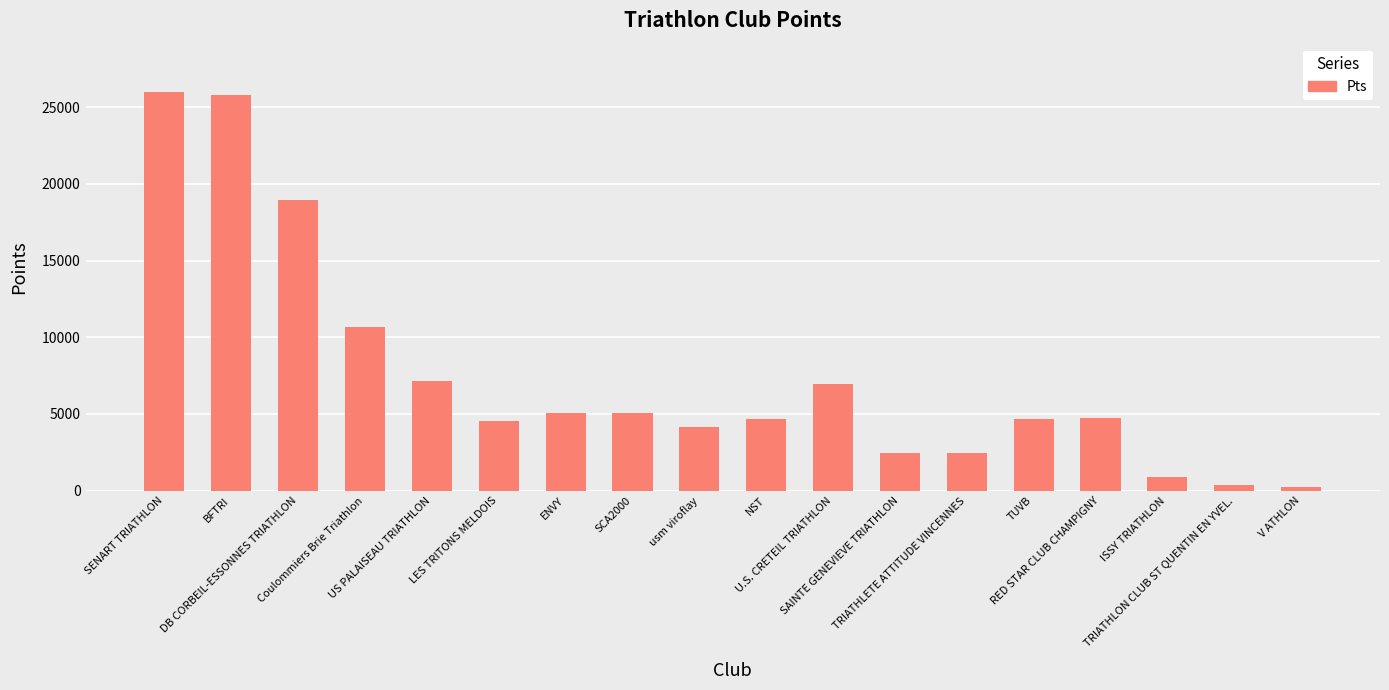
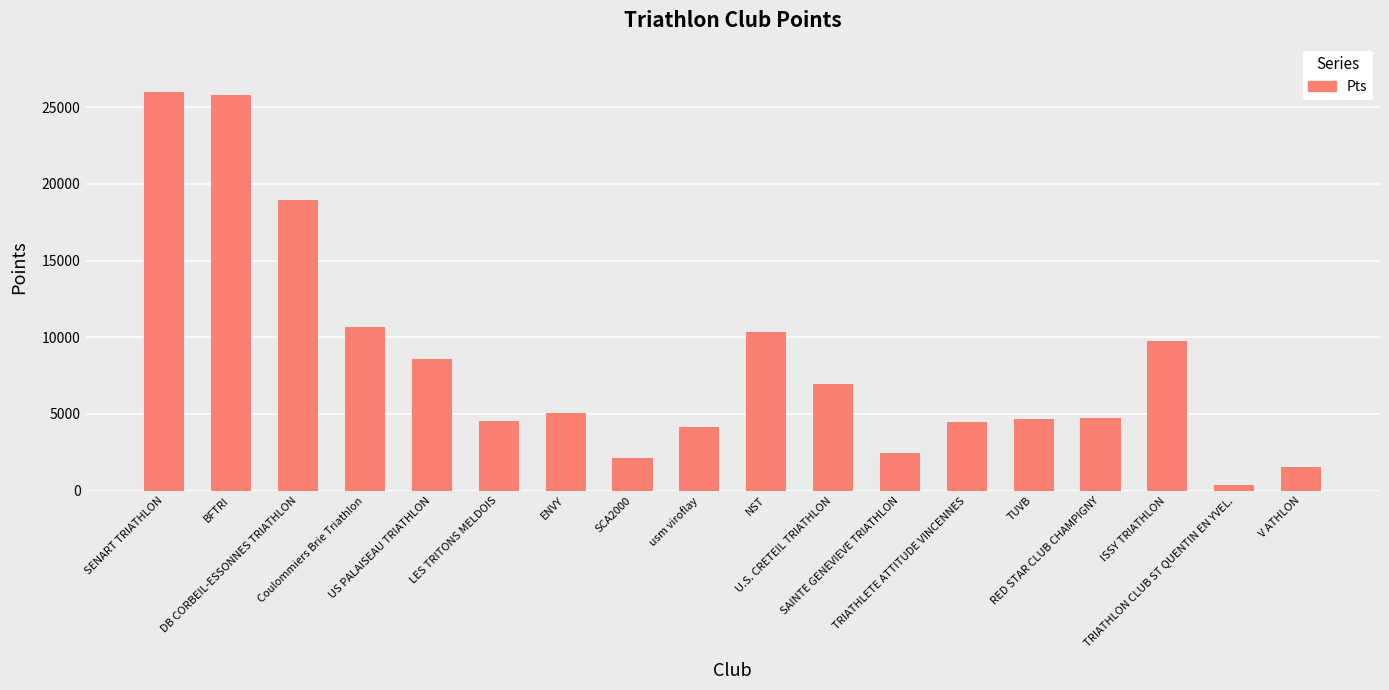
  {
    "SENART TRIATHLON": 26000,
    "BFTRI": 25800,
    "DB CORBEIL-ESSONNES TRIATHLON": 19000,
    "Coulommiers Brie Triathlon": 10700,
-   "US PALAISEAU TRIATHLON": 7100,
+   "US PALAISEAU TRIATHLON": 8600,
    "LES TRITONS MELDOIS": 4600,
    "ENVY": 5000,
-   "SCA2000": 5100,
+   "SCA2000": 2100,
    "usm viroflay": 4100,
-   "NST": 4700,
+   "NST": 10300,
    "U.S. CRETEIL TRIATHLON": 7000,
    "SAINTE GENEVIEVE TRIATHLON": 2500,
-   "TRIATHLETE ATTITUDE VINCENNES": 2400,
+   "TRIATHLETE ATTITUDE VINCENNES": 4500,
    "TUVB": 4700,
    "RED STAR CLUB CHAMPIGNY": 4700,
-   "ISSY TRIATHLON": 900,
+   "ISSY TRIATHLON": 9800,
    "TRIATHLON CLUB ST QUENTIN EN YVEL.": 400,
-   "V ATHLON": 300
+   "V ATHLON": 1500
  }
